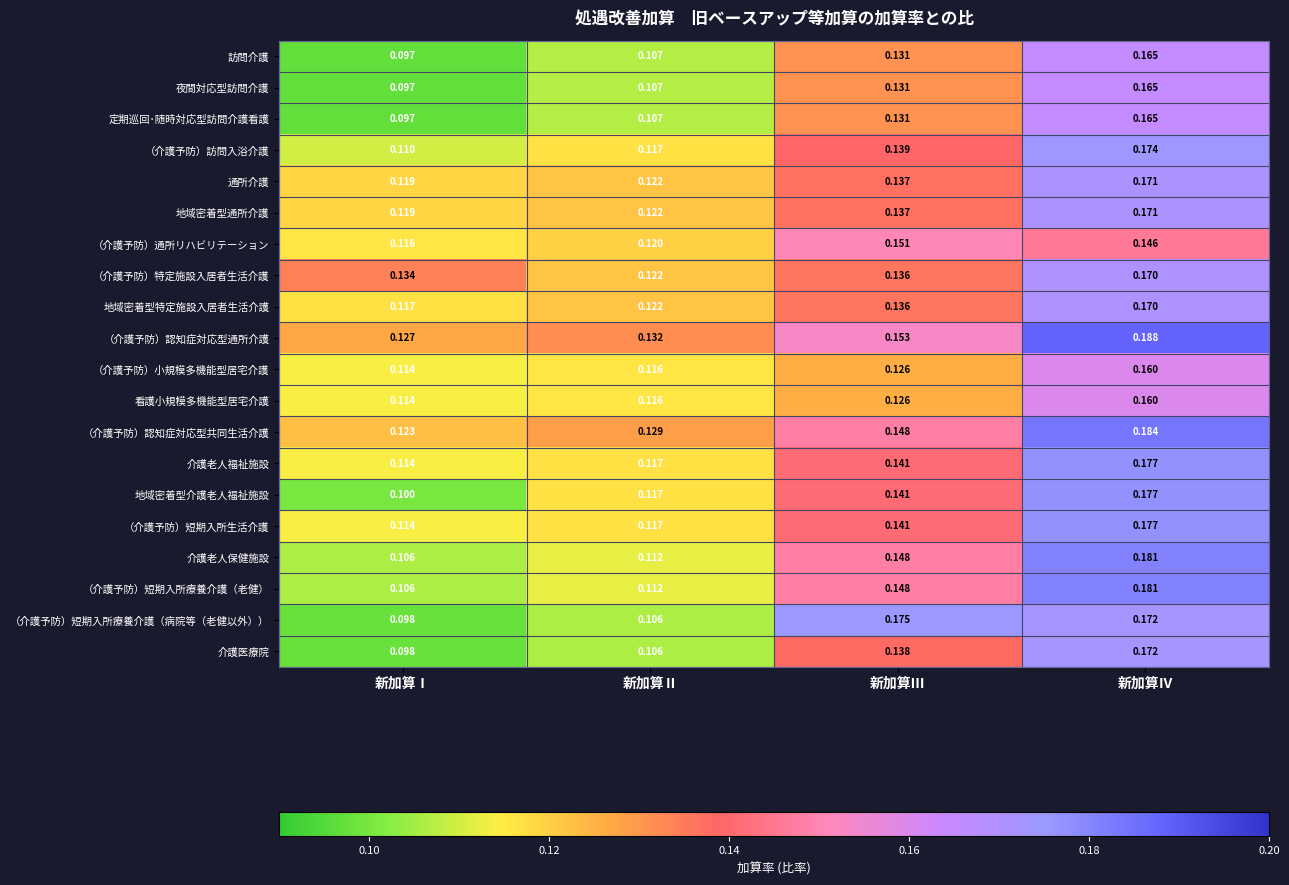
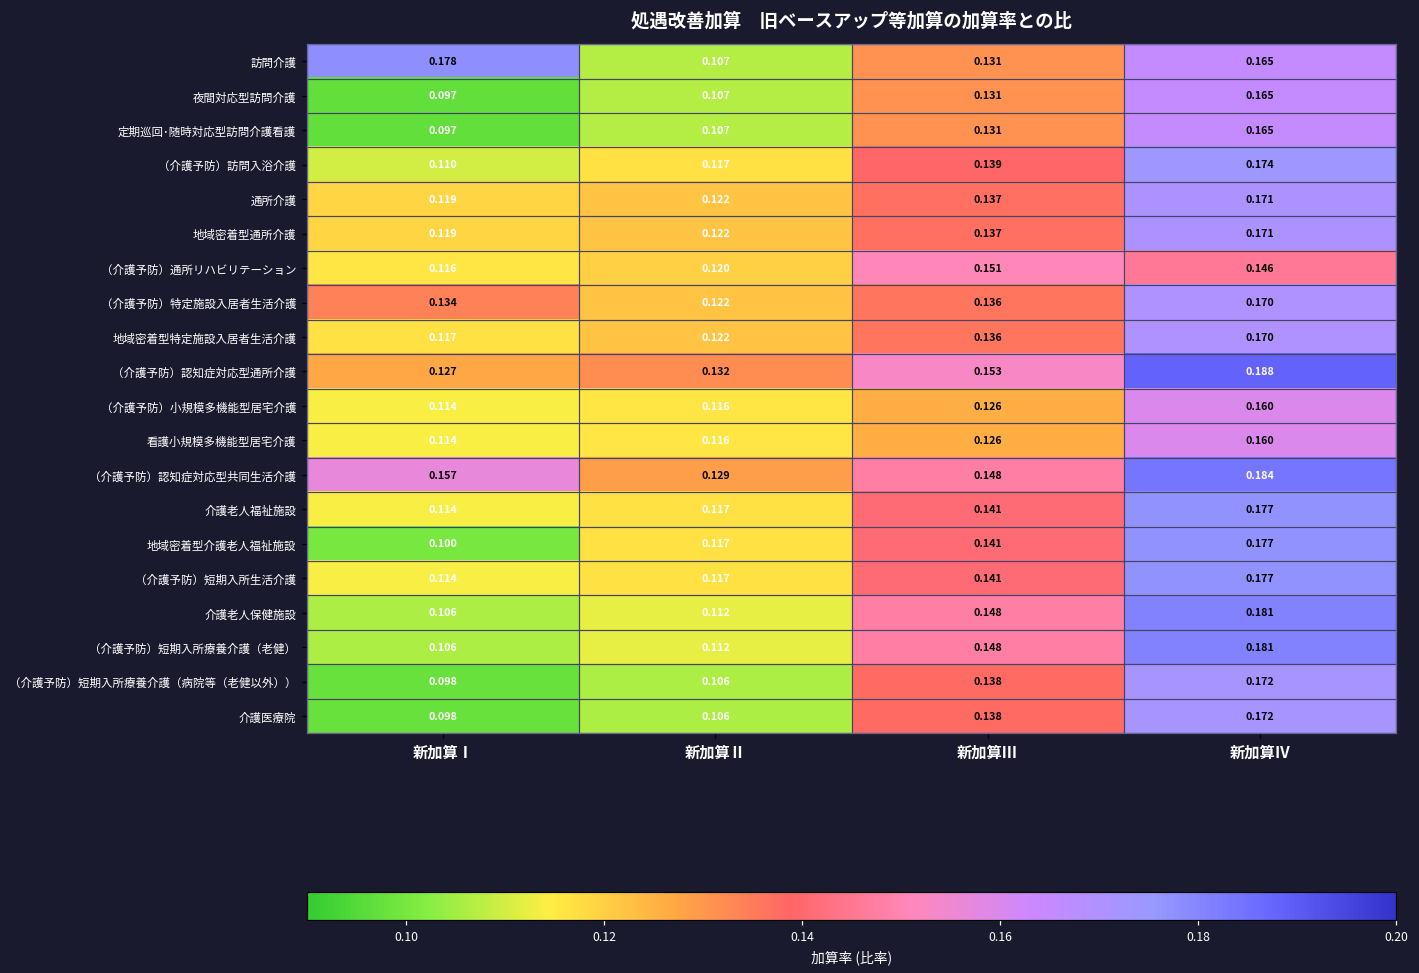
  {
    "訪問介護": {
-     "新加算Ⅰ": 0.097,
+     "新加算Ⅰ": 0.178,
      "新加算Ⅱ": 0.107,
      "新加算Ⅲ": 0.131,
      "新加算Ⅳ": 0.165
    },
    "夜間対応型訪問介護": {
      "新加算Ⅰ": 0.097,
      "新加算Ⅱ": 0.107,
      "新加算Ⅲ": 0.131,
      "新加算Ⅳ": 0.165
    },
    "定期巡回･随時対応型訪問介護看護": {
      "新加算Ⅰ": 0.097,
      "新加算Ⅱ": 0.107,
      "新加算Ⅲ": 0.131,
      "新加算Ⅳ": 0.165
    },
    "（介護予防）訪問入浴介護": {
      "新加算Ⅰ": 0.110,
      "新加算Ⅱ": 0.117,
      "新加算Ⅲ": 0.139,
      "新加算Ⅳ": 0.174
    },
    "通所介護": {
      "新加算Ⅰ": 0.119,
      "新加算Ⅱ": 0.122,
      "新加算Ⅲ": 0.137,
      "新加算Ⅳ": 0.171
    },
    "地域密着型通所介護": {
      "新加算Ⅰ": 0.119,
      "新加算Ⅱ": 0.122,
      "新加算Ⅲ": 0.137,
      "新加算Ⅳ": 0.171
    },
    "（介護予防）通所リハビリテーション": {
      "新加算Ⅰ": 0.116,
      "新加算Ⅱ": 0.120,
      "新加算Ⅲ": 0.151,
      "新加算Ⅳ": 0.146
    },
    "（介護予防）特定施設入居者生活介護": {
      "新加算Ⅰ": 0.134,
      "新加算Ⅱ": 0.122,
      "新加算Ⅲ": 0.136,
      "新加算Ⅳ": 0.170
    },
    "地域密着型特定施設入居者生活介護": {
      "新加算Ⅰ": 0.117,
      "新加算Ⅱ": 0.122,
      "新加算Ⅲ": 0.136,
      "新加算Ⅳ": 0.170
    },
    "（介護予防）認知症対応型通所介護": {
      "新加算Ⅰ": 0.127,
      "新加算Ⅱ": 0.132,
      "新加算Ⅲ": 0.153,
      "新加算Ⅳ": 0.188
    },
    "（介護予防）小規模多機能型居宅介護": {
      "新加算Ⅰ": 0.114,
      "新加算Ⅱ": 0.116,
      "新加算Ⅲ": 0.126,
      "新加算Ⅳ": 0.160
    },
    "看護小規模多機能型居宅介護": {
      "新加算Ⅰ": 0.114,
      "新加算Ⅱ": 0.116,
      "新加算Ⅲ": 0.126,
      "新加算Ⅳ": 0.160
    },
    "（介護予防）認知症対応型共同生活介護": {
-     "新加算Ⅰ": 0.123,
+     "新加算Ⅰ": 0.157,
      "新加算Ⅱ": 0.129,
      "新加算Ⅲ": 0.148,
      "新加算Ⅳ": 0.184
    },
    "介護老人福祉施設": {
      "新加算Ⅰ": 0.114,
      "新加算Ⅱ": 0.117,
      "新加算Ⅲ": 0.141,
      "新加算Ⅳ": 0.177
    },
    "地域密着型介護老人福祉施設": {
      "新加算Ⅰ": 0.100,
      "新加算Ⅱ": 0.117,
      "新加算Ⅲ": 0.141,
      "新加算Ⅳ": 0.177
    },
    "（介護予防）短期入所生活介護": {
      "新加算Ⅰ": 0.114,
      "新加算Ⅱ": 0.117,
      "新加算Ⅲ": 0.141,
      "新加算Ⅳ": 0.177
    },
    "介護老人保健施設": {
      "新加算Ⅰ": 0.106,
      "新加算Ⅱ": 0.112,
      "新加算Ⅲ": 0.148,
      "新加算Ⅳ": 0.181
    },
    "（介護予防）短期入所療養介護（老健）": {
      "新加算Ⅰ": 0.106,
      "新加算Ⅱ": 0.112,
      "新加算Ⅲ": 0.148,
      "新加算Ⅳ": 0.181
    },
    "（介護予防）短期入所療養介護（病院等（老健以外））": {
      "新加算Ⅰ": 0.098,
      "新加算Ⅱ": 0.106,
-     "新加算Ⅲ": 0.175,
+     "新加算Ⅲ": 0.138,
      "新加算Ⅳ": 0.172
    },
    "介護医療院": {
      "新加算Ⅰ": 0.098,
      "新加算Ⅱ": 0.106,
      "新加算Ⅲ": 0.138,
      "新加算Ⅳ": 0.172
    }
  }
